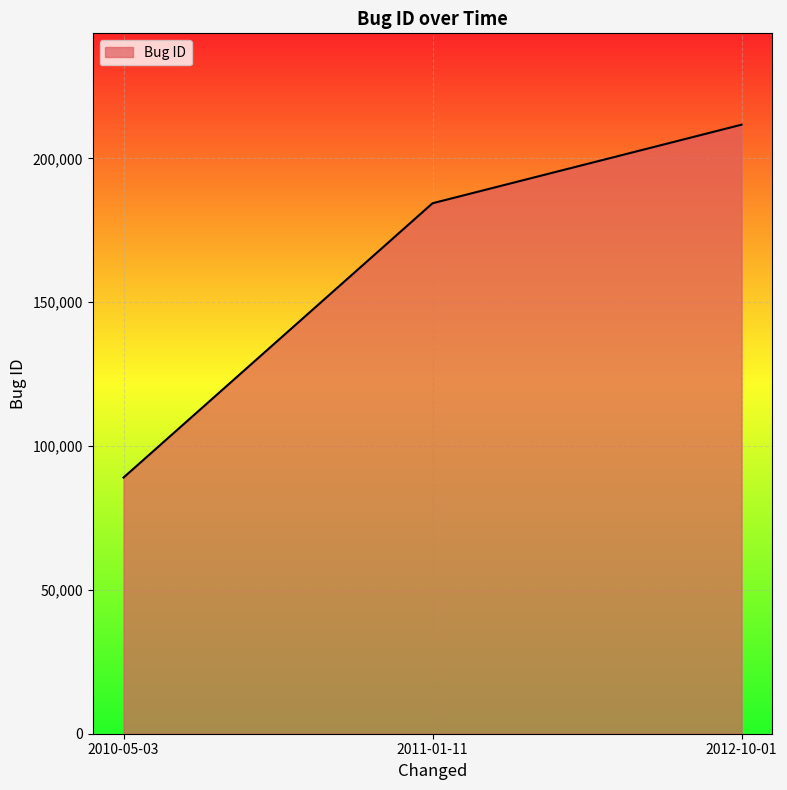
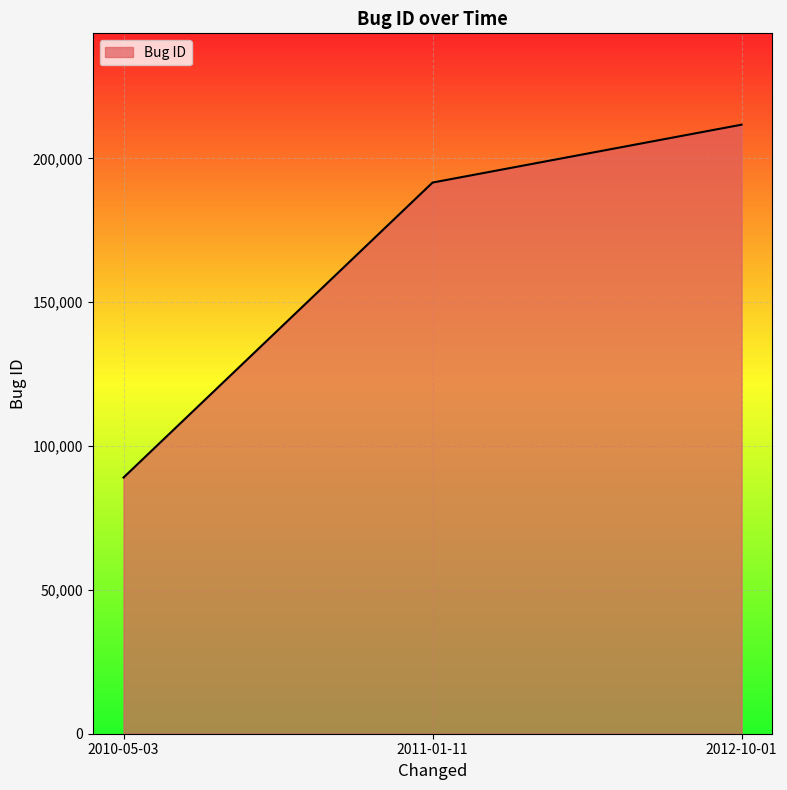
  {
    "2010-05-03": "89,000",
-   "2011-01-11": "184,000",
+   "2011-01-11": "192,000",
    "2012-10-01": "212,000"
  }
